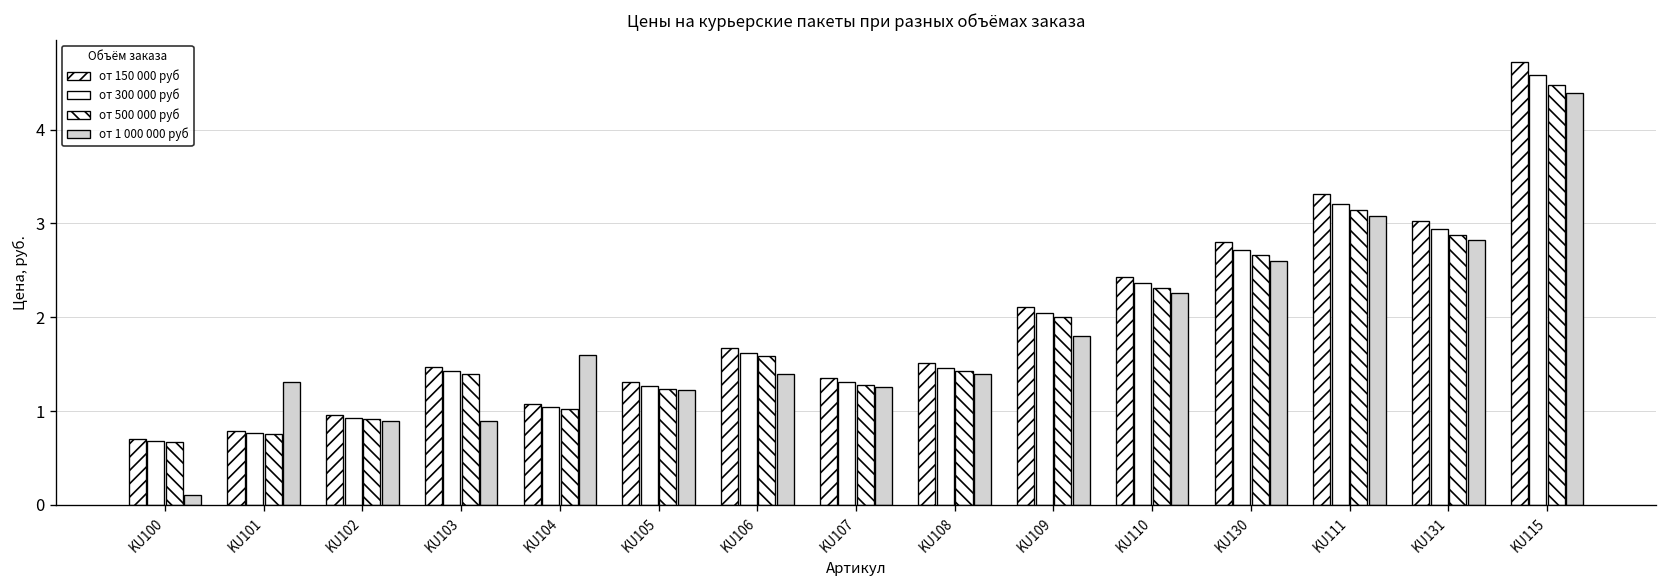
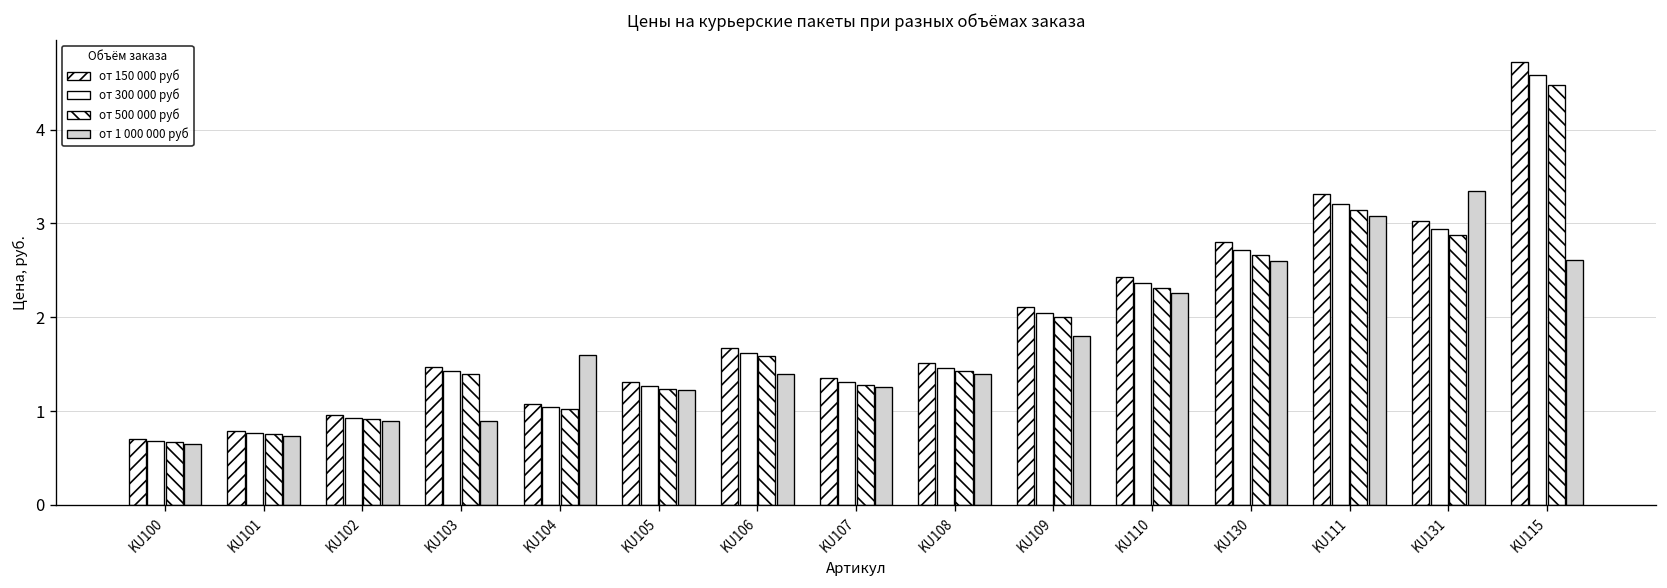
  {
    "от 1 000 000 руб": {
-     "KU100": 0.1,
-     "KU101": 1.3,
+     "KU100": 0.7,
+     "KU101": 0.7,
      "KU102": 0.9,
      "KU103": 0.9,
      "KU104": 1.6,
      "KU105": 1.2,
      "KU106": 1.4,
      "KU107": 1.3,
      "KU108": 1.4,
      "KU109": 1.8,
      "KU110": 2.3,
      "KU130": 2.6,
      "KU111": 3.1,
-     "KU131": 2.8,
-     "KU115": 4.4
+     "KU131": 3.4,
+     "KU115": 2.6
    }
  }
